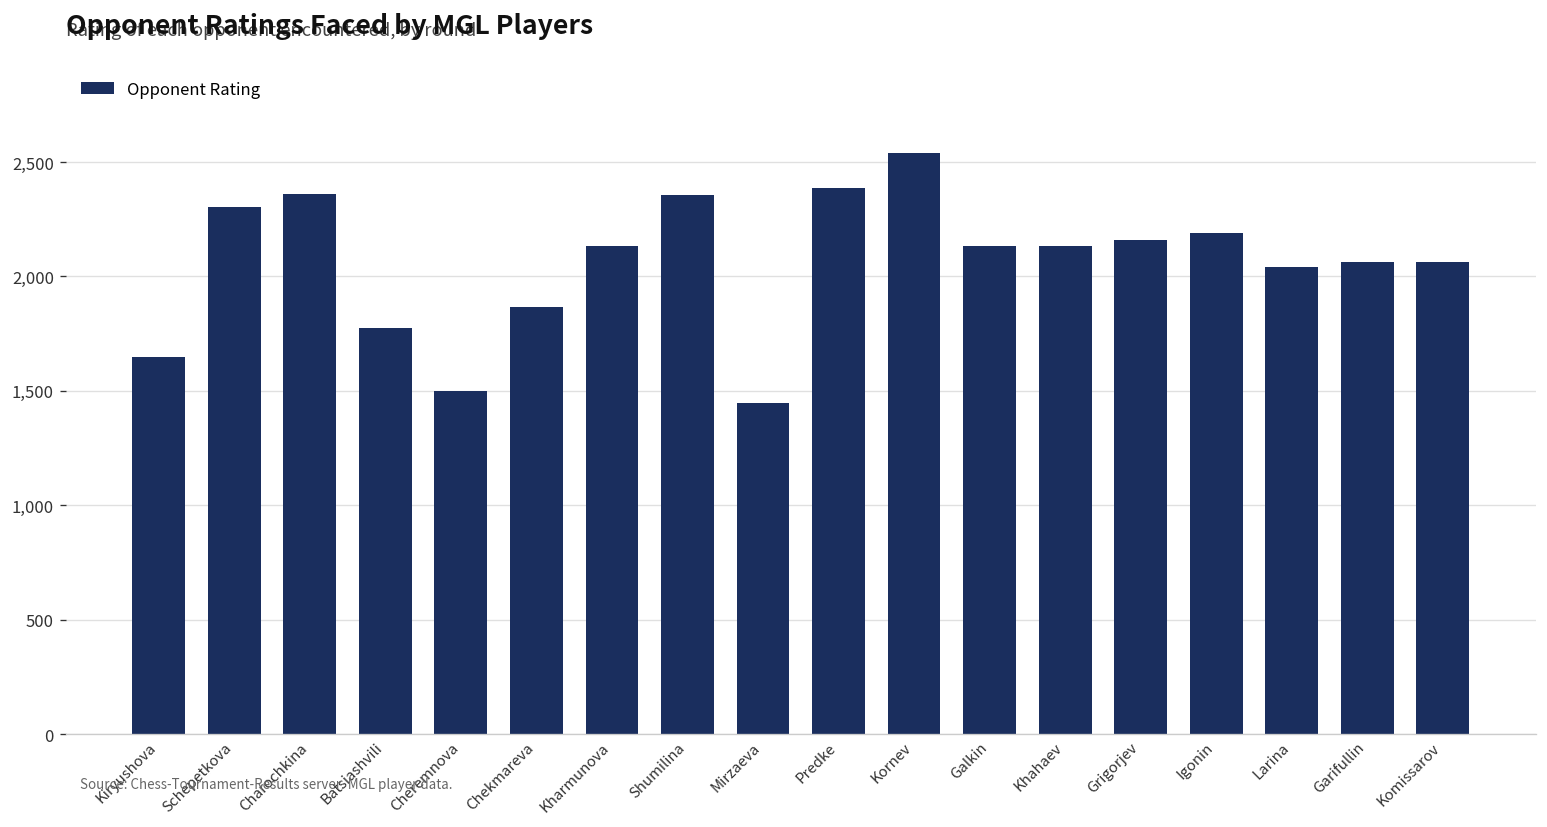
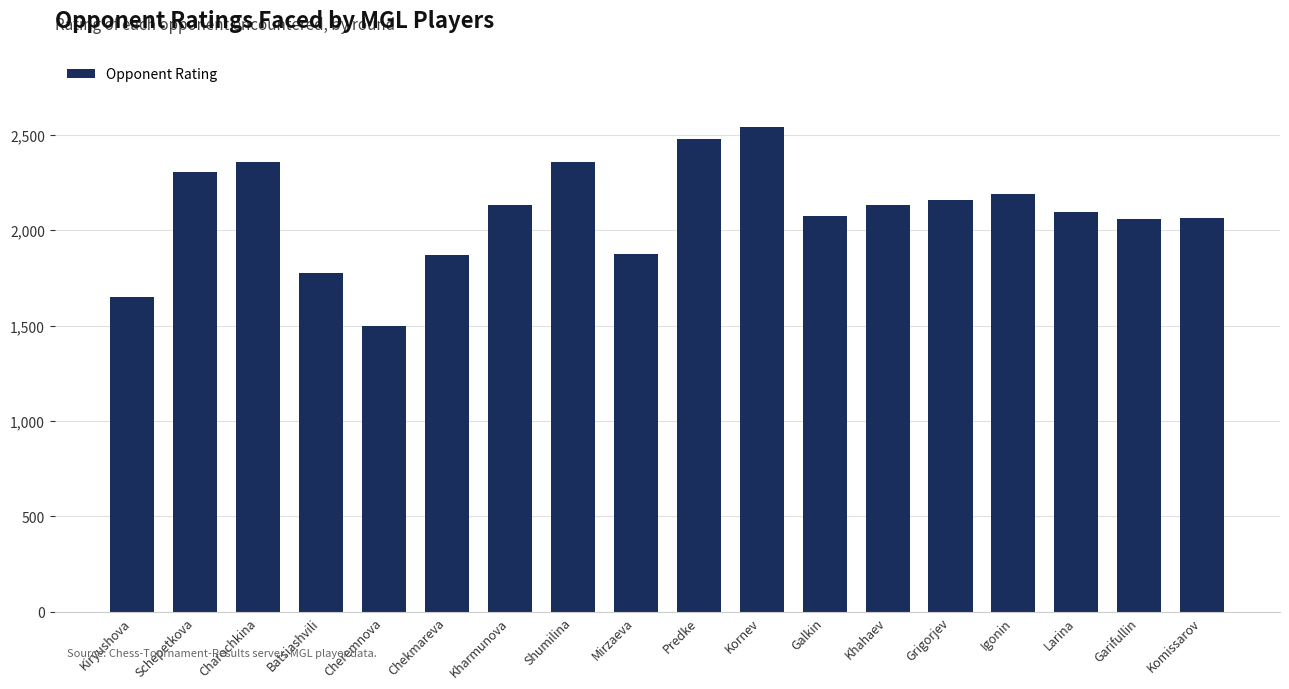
  {
    "Kiryushova": "1,650",
    "Schepetkova": "2,300",
    "Charochkina": "2,360",
    "Batsiashvili": "1,770",
    "Cheremnova": "1,500",
    "Chekmareva": "1,870",
    "Kharmunova": "2,130",
    "Shumilina": "2,360",
-   "Mirzaeva": "1,450",
-   "Predke": "2,390",
+   "Mirzaeva": "1,870",
+   "Predke": "2,480",
    "Kornev": "2,540",
-   "Galkin": "2,130",
+   "Galkin": "2,070",
    "Khahaev": "2,130",
    "Grigorjev": "2,160",
    "Igonin": "2,190",
-   "Larina": "2,040",
+   "Larina": "2,100",
    "Garifullin": "2,060",
    "Komissarov": "2,070"
  }
